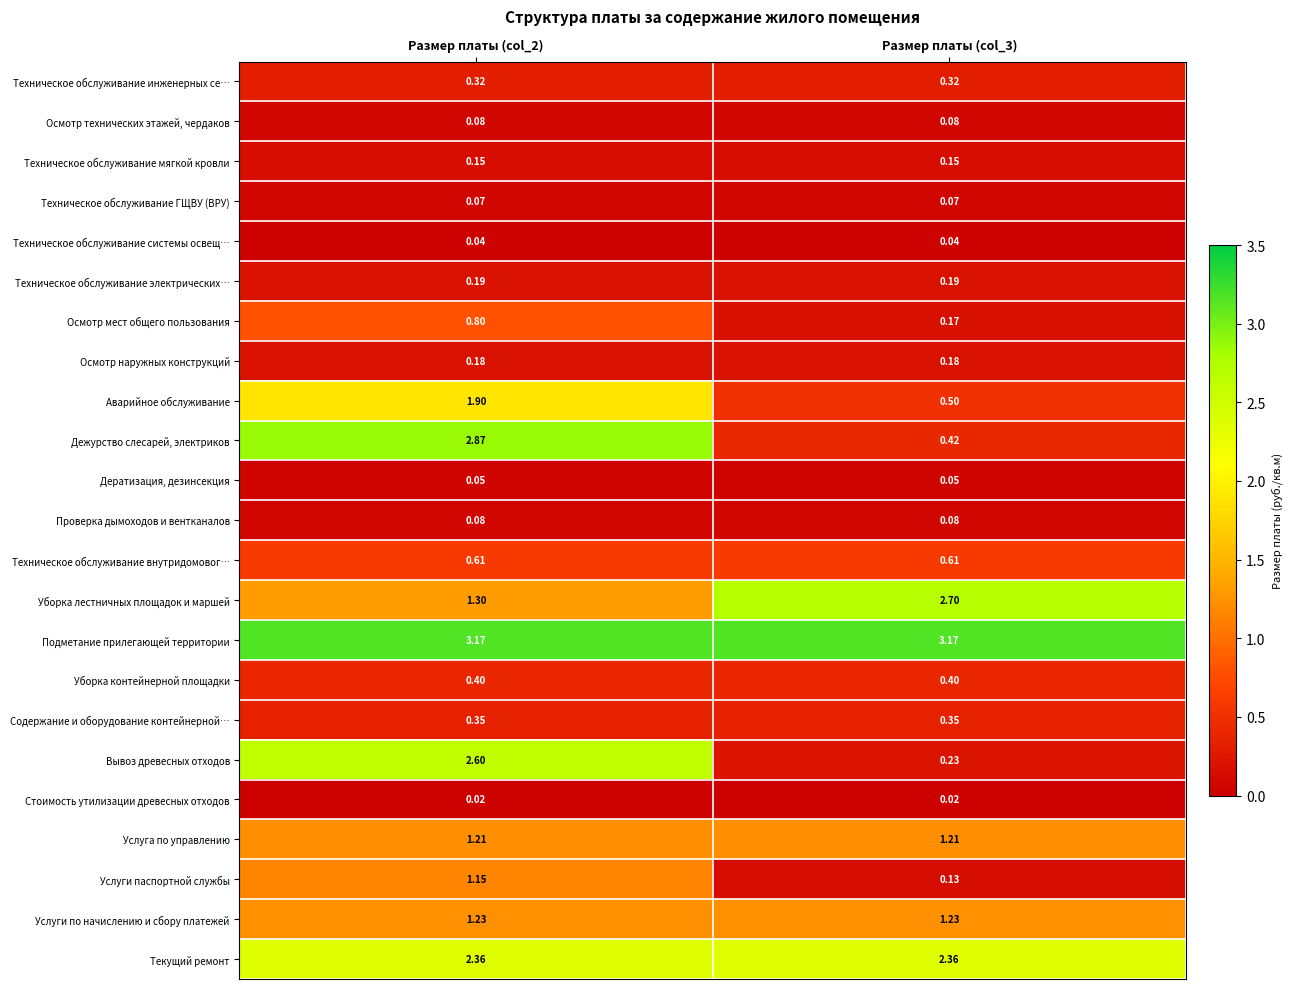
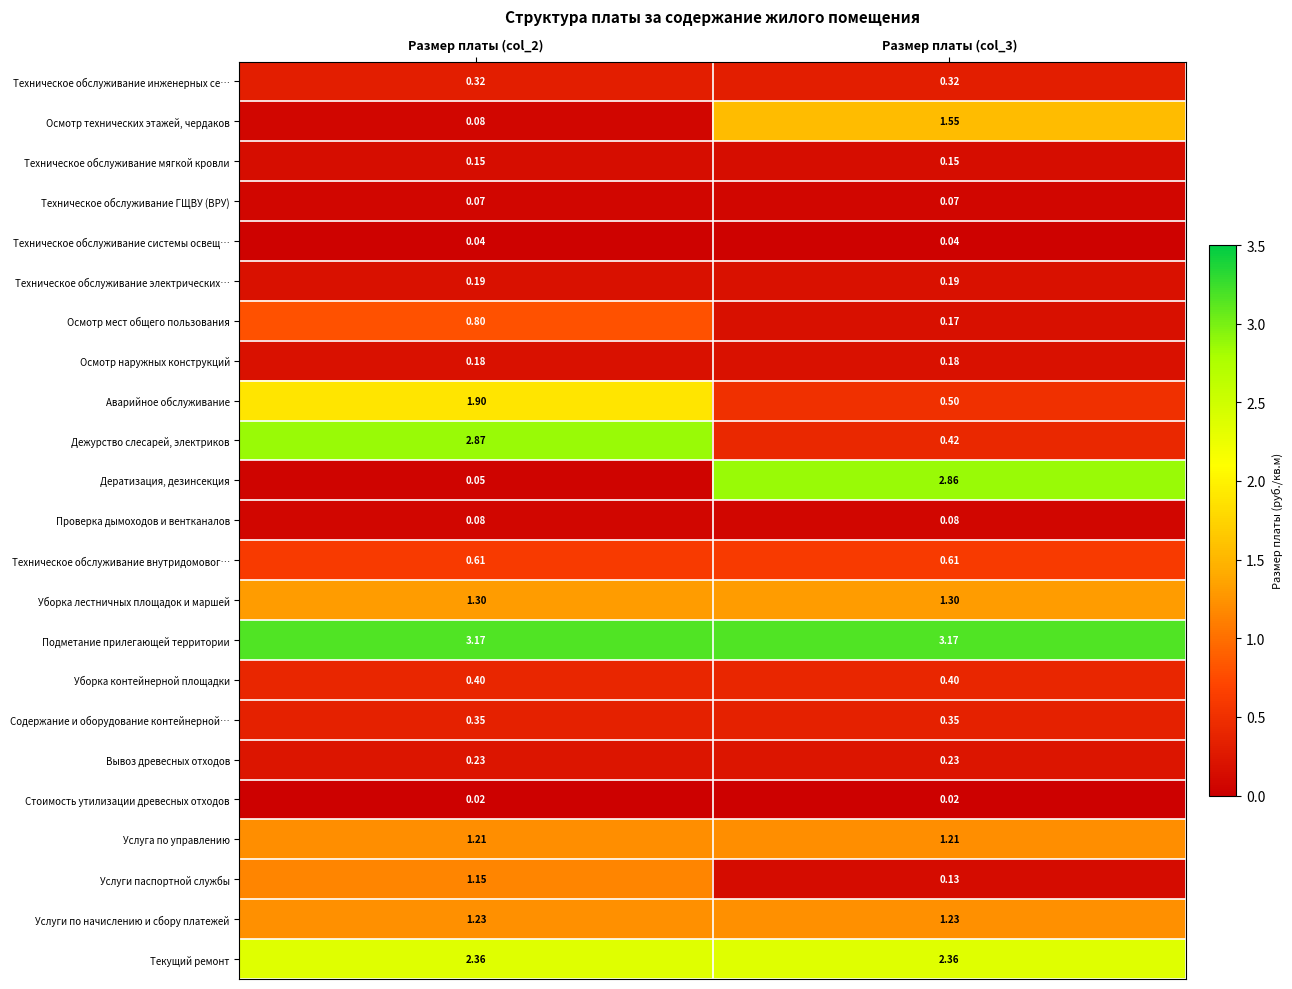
  {
    "Техническое обслуживание инженерных се…": {
      "Размер платы (col_2)": 0.32,
      "Размер платы (col_3)": 0.32
    },
    "Осмотр технических этажей, чердаков": {
      "Размер платы (col_2)": 0.08,
-     "Размер платы (col_3)": 0.08
+     "Размер платы (col_3)": 1.55
    },
    "Техническое обслуживание мягкой кровли": {
      "Размер платы (col_2)": 0.15,
      "Размер платы (col_3)": 0.15
    },
    "Техническое обслуживание ГЩВУ (ВРУ)": {
      "Размер платы (col_2)": 0.07,
      "Размер платы (col_3)": 0.07
    },
    "Техническое обслуживание системы освещ…": {
      "Размер платы (col_2)": 0.04,
      "Размер платы (col_3)": 0.04
    },
    "Техническое обслуживание электрических…": {
      "Размер платы (col_2)": 0.19,
      "Размер платы (col_3)": 0.19
    },
    "Осмотр мест общего пользования": {
      "Размер платы (col_2)": 0.80,
      "Размер платы (col_3)": 0.17
    },
    "Осмотр наружных конструкций": {
      "Размер платы (col_2)": 0.18,
      "Размер платы (col_3)": 0.18
    },
    "Аварийное обслуживание": {
      "Размер платы (col_2)": 1.90,
      "Размер платы (col_3)": 0.50
    },
    "Дежурство слесарей, электриков": {
      "Размер платы (col_2)": 2.87,
      "Размер платы (col_3)": 0.42
    },
    "Дератизация, дезинсекция": {
      "Размер платы (col_2)": 0.05,
-     "Размер платы (col_3)": 0.05
+     "Размер платы (col_3)": 2.86
    },
    "Проверка дымоходов и вентканалов": {
      "Размер платы (col_2)": 0.08,
      "Размер платы (col_3)": 0.08
    },
    "Техническое обслуживание внутридомовог…": {
      "Размер платы (col_2)": 0.61,
      "Размер платы (col_3)": 0.61
    },
    "Уборка лестничных площадок и маршей": {
      "Размер платы (col_2)": 1.30,
-     "Размер платы (col_3)": 2.70
+     "Размер платы (col_3)": 1.30
    },
    "Подметание прилегающей территории": {
      "Размер платы (col_2)": 3.17,
      "Размер платы (col_3)": 3.17
    },
    "Уборка контейнерной площадки": {
      "Размер платы (col_2)": 0.40,
      "Размер платы (col_3)": 0.40
    },
    "Содержание и оборудование контейнерной…": {
      "Размер платы (col_2)": 0.35,
      "Размер платы (col_3)": 0.35
    },
    "Вывоз древесных отходов": {
-     "Размер платы (col_2)": 2.60,
+     "Размер платы (col_2)": 0.23,
      "Размер платы (col_3)": 0.23
    },
    "Стоимость утилизации древесных отходов": {
      "Размер платы (col_2)": 0.02,
      "Размер платы (col_3)": 0.02
    },
    "Услуга по управлению": {
      "Размер платы (col_2)": 1.21,
      "Размер платы (col_3)": 1.21
    },
    "Услуги паспортной службы": {
      "Размер платы (col_2)": 1.15,
      "Размер платы (col_3)": 0.13
    },
    "Услуги по начислению и сбору платежей": {
      "Размер платы (col_2)": 1.23,
      "Размер платы (col_3)": 1.23
    },
    "Текущий ремонт": {
      "Размер платы (col_2)": 2.36,
      "Размер платы (col_3)": 2.36
    }
  }
